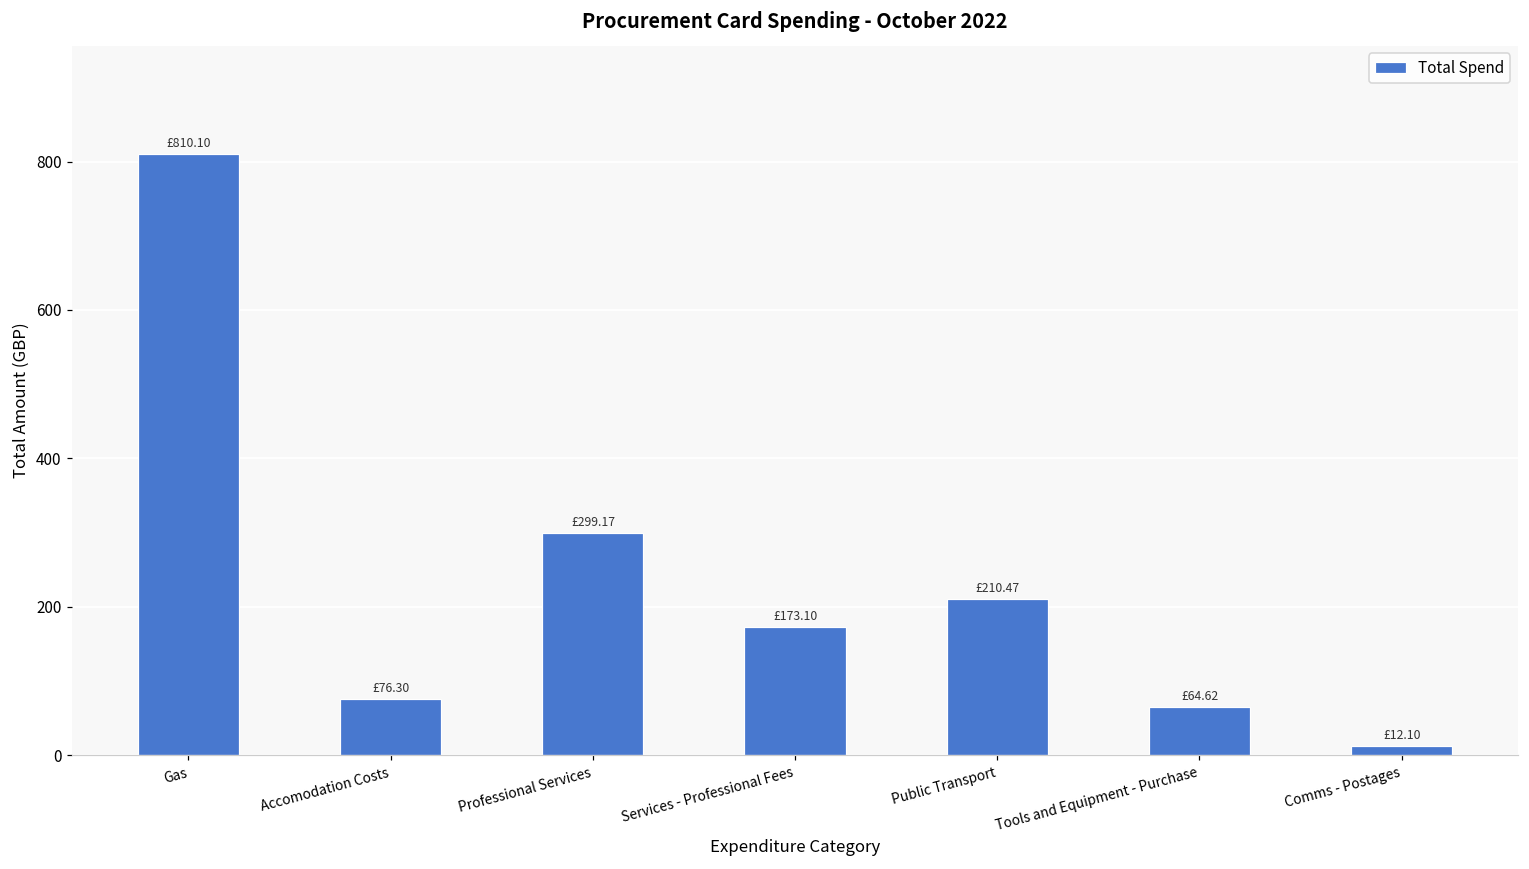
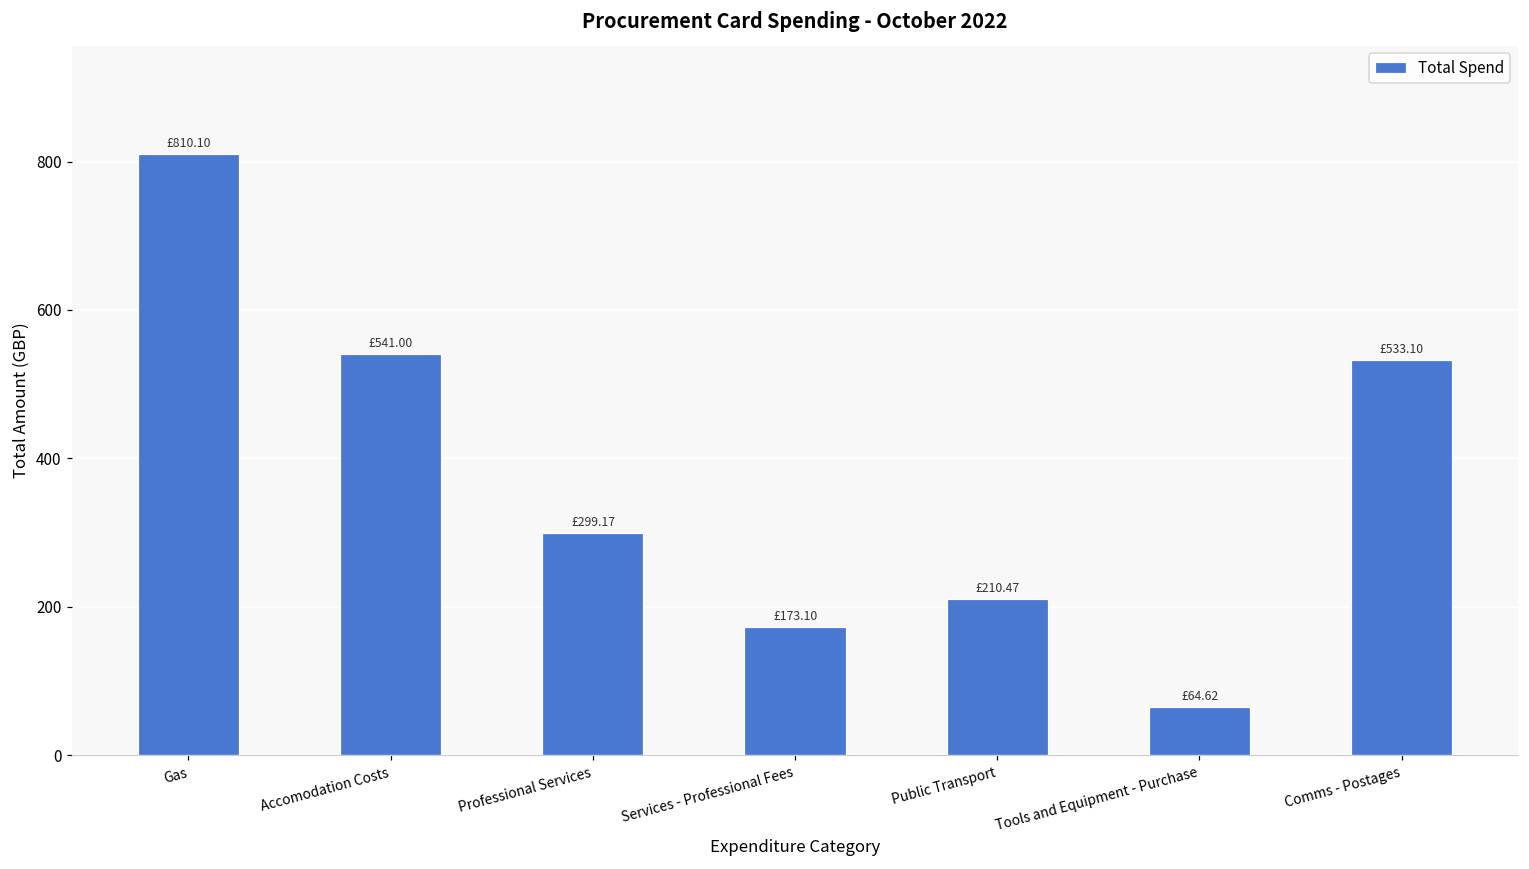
  {
    "Gas": "£810.10",
-   "Accomodation Costs": "£76.30",
+   "Accomodation Costs": "£541.00",
    "Professional Services": "£299.17",
    "Services - Professional Fees": "£173.10",
    "Public Transport": "£210.47",
    "Tools and Equipment - Purchase": "£64.62",
-   "Comms - Postages": "£12.10"
+   "Comms - Postages": "£533.10"
  }
